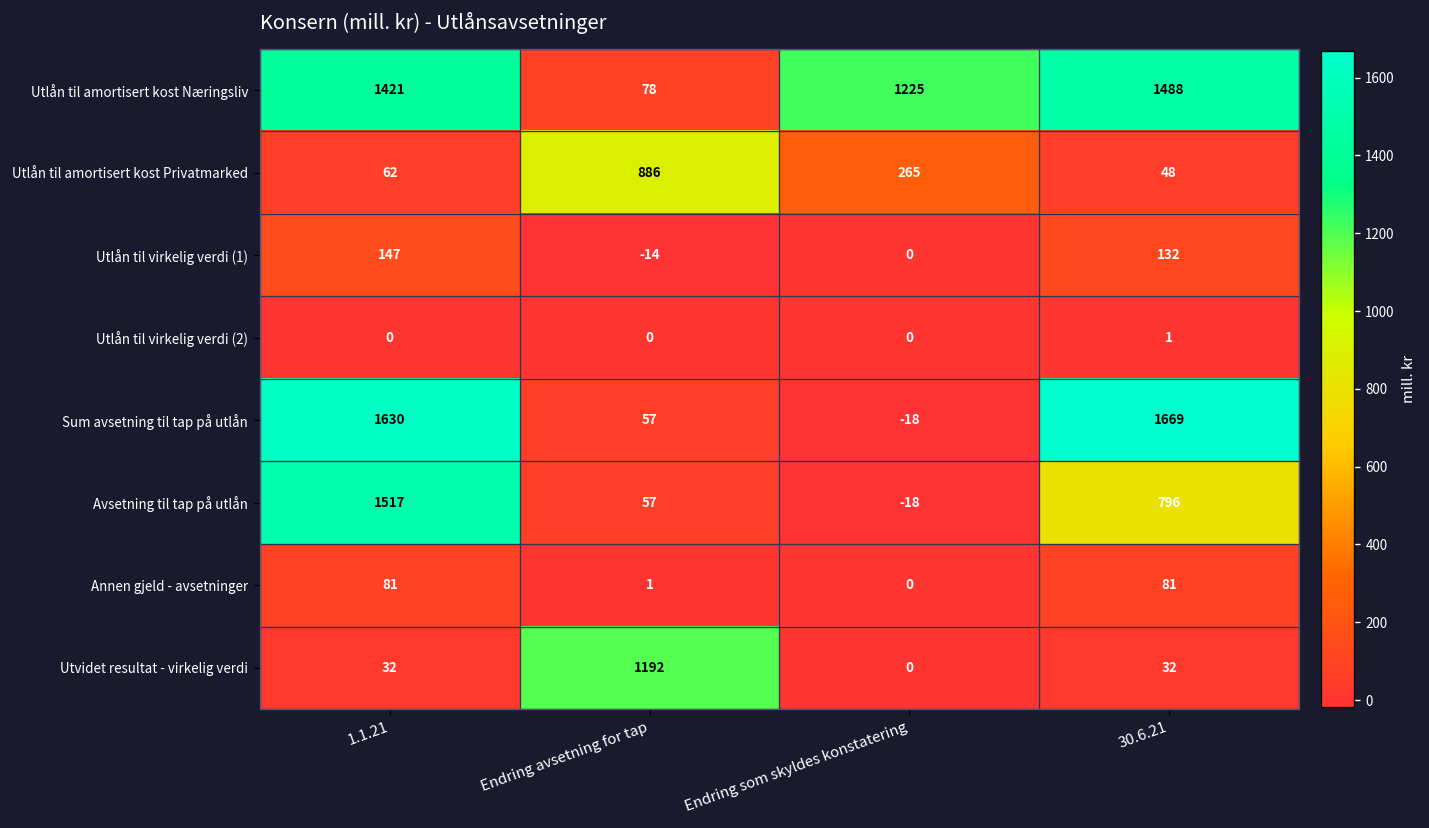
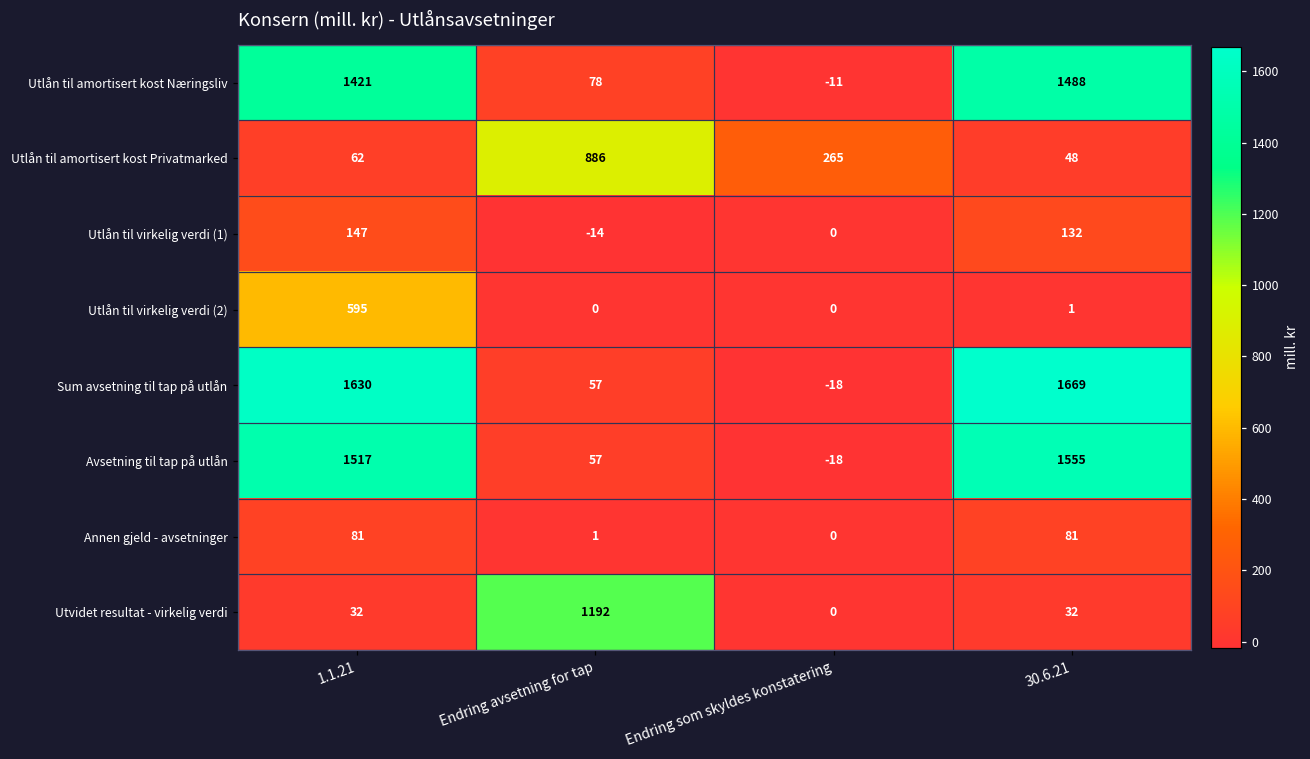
  {
    "Utlån til amortisert kost Næringsliv": {
      "1.1.21": 1421,
      "Endring avsetning for tap": 78,
-     "Endring som skyldes konstatering": 1225,
+     "Endring som skyldes konstatering": -11,
      "30.6.21": 1488
    },
    "Utlån til amortisert kost Privatmarked": {
      "1.1.21": 62,
      "Endring avsetning for tap": 886,
      "Endring som skyldes konstatering": 265,
      "30.6.21": 48
    },
    "Utlån til virkelig verdi (1)": {
      "1.1.21": 147,
      "Endring avsetning for tap": -14,
      "Endring som skyldes konstatering": 0,
      "30.6.21": 132
    },
    "Utlån til virkelig verdi (2)": {
-     "1.1.21": 0,
+     "1.1.21": 595,
      "Endring avsetning for tap": 0,
      "Endring som skyldes konstatering": 0,
      "30.6.21": 1
    },
    "Sum avsetning til tap på utlån": {
      "1.1.21": 1630,
      "Endring avsetning for tap": 57,
      "Endring som skyldes konstatering": -18,
      "30.6.21": 1669
    },
    "Avsetning til tap på utlån": {
      "1.1.21": 1517,
      "Endring avsetning for tap": 57,
      "Endring som skyldes konstatering": -18,
-     "30.6.21": 796
+     "30.6.21": 1555
    },
    "Annen gjeld - avsetninger": {
      "1.1.21": 81,
      "Endring avsetning for tap": 1,
      "Endring som skyldes konstatering": 0,
      "30.6.21": 81
    },
    "Utvidet resultat - virkelig verdi": {
      "1.1.21": 32,
      "Endring avsetning for tap": 1192,
      "Endring som skyldes konstatering": 0,
      "30.6.21": 32
    }
  }
